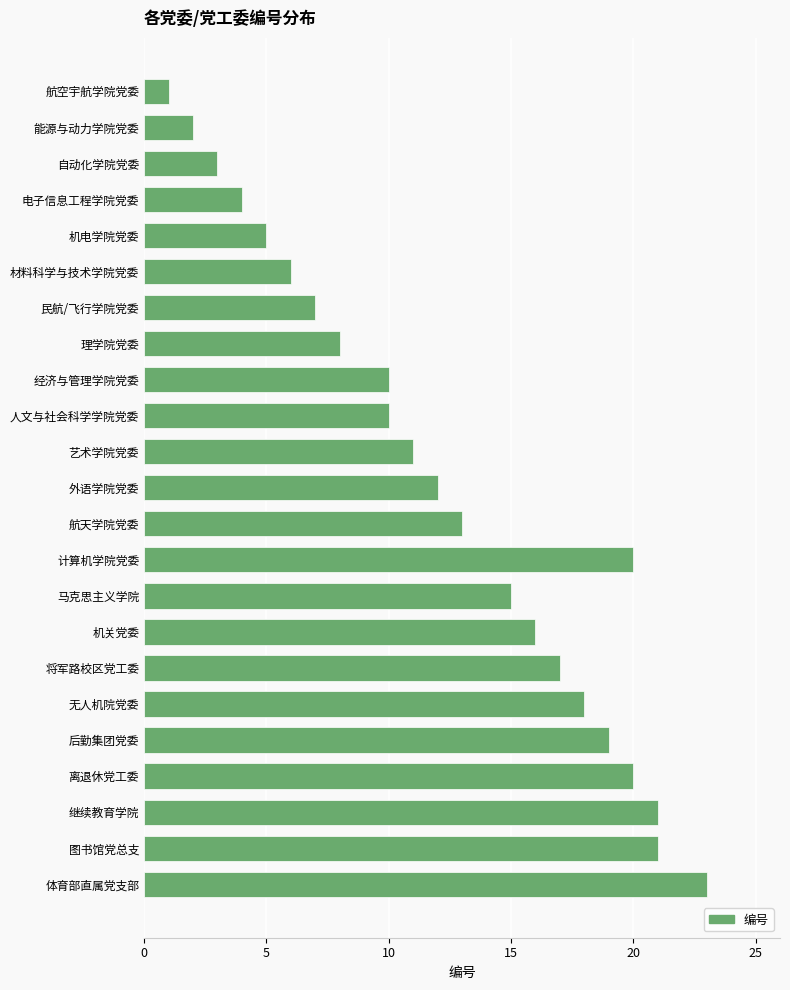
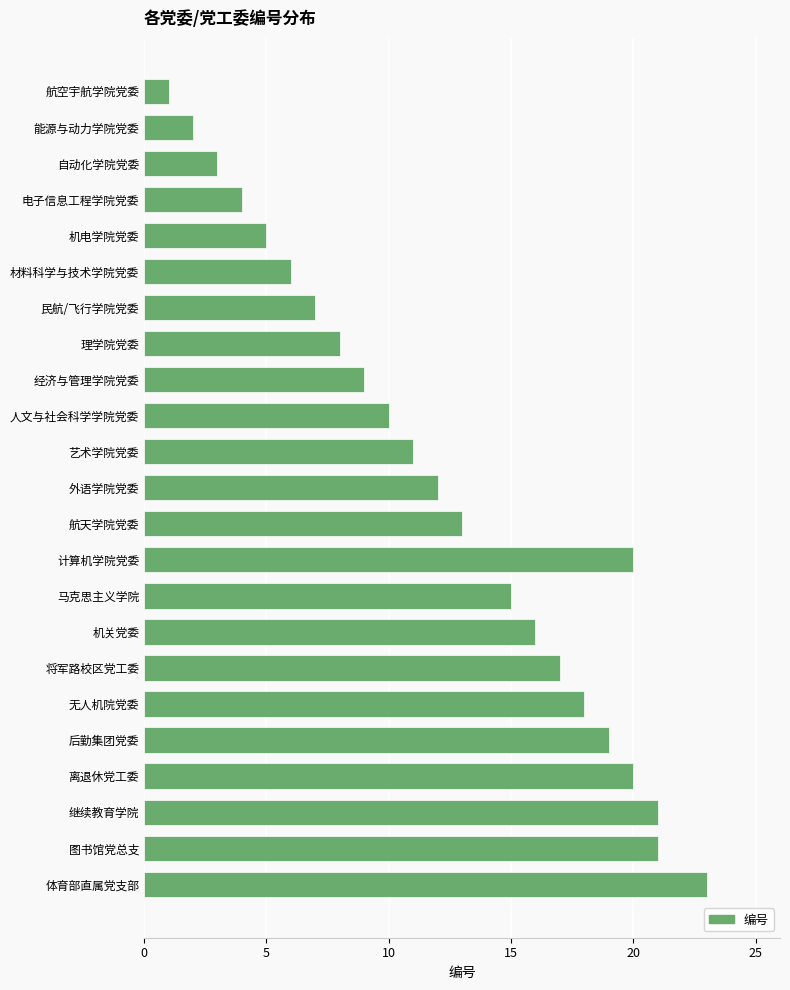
  {
    "航空宇航学院党委": 1,
    "能源与动力学院党委": 2,
    "自动化学院党委": 3,
    "电子信息工程学院党委": 4,
    "机电学院党委": 5,
    "材料科学与技术学院党委": 6,
    "民航/飞行学院党委": 7,
    "理学院党委": 8,
-   "经济与管理学院党委": 10,
+   "经济与管理学院党委": 9,
    "人文与社会科学学院党委": 10,
    "艺术学院党委": 11,
    "外语学院党委": 12,
    "航天学院党委": 13,
    "计算机学院党委": 20,
    "马克思主义学院": 15,
    "机关党委": 16,
    "将军路校区党工委": 17,
    "无人机院党委": 18,
    "后勤集团党委": 19,
    "离退休党工委": 20,
    "继续教育学院": 21,
    "图书馆党总支": 21,
    "体育部直属党支部": 23
  }
